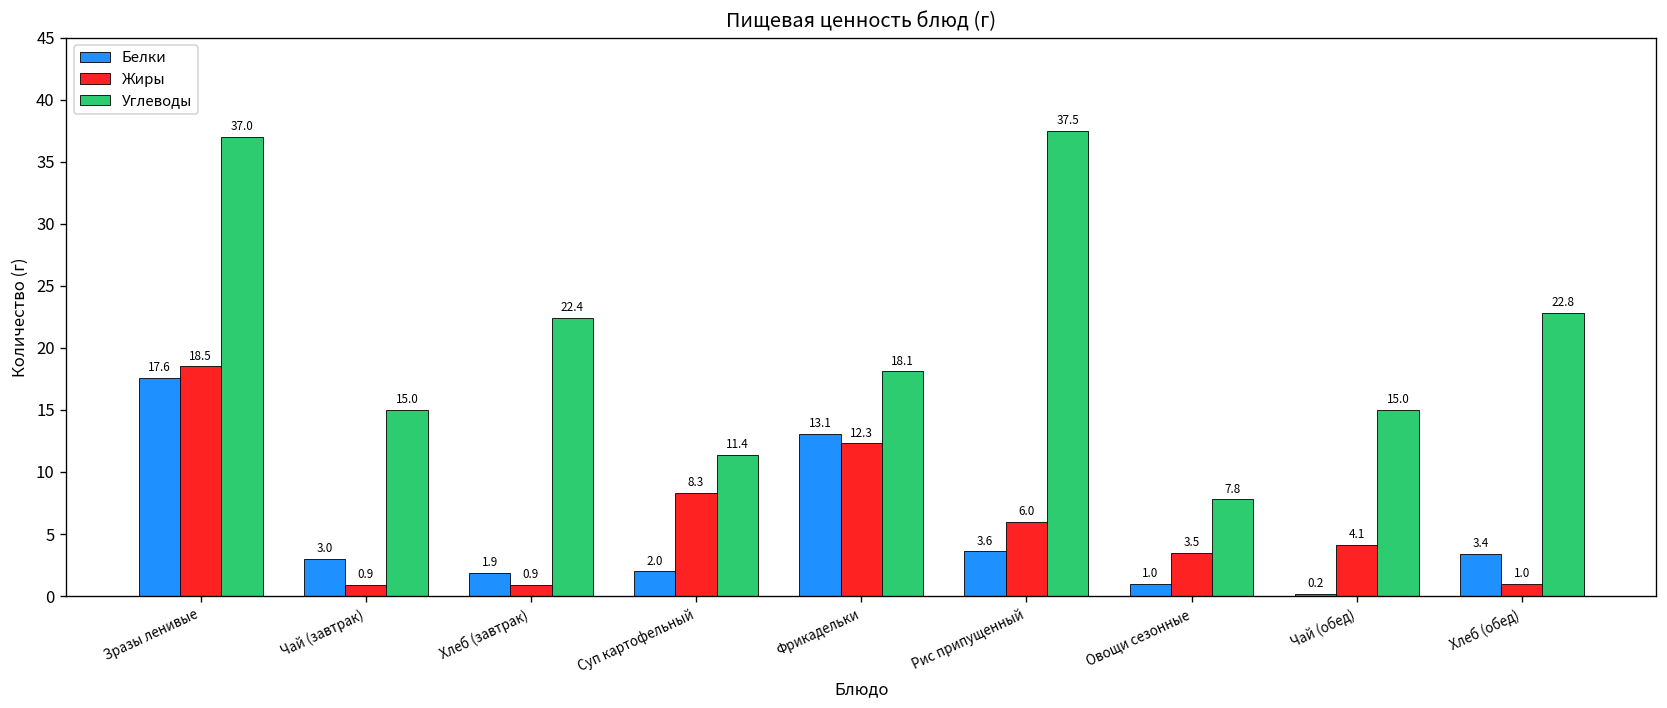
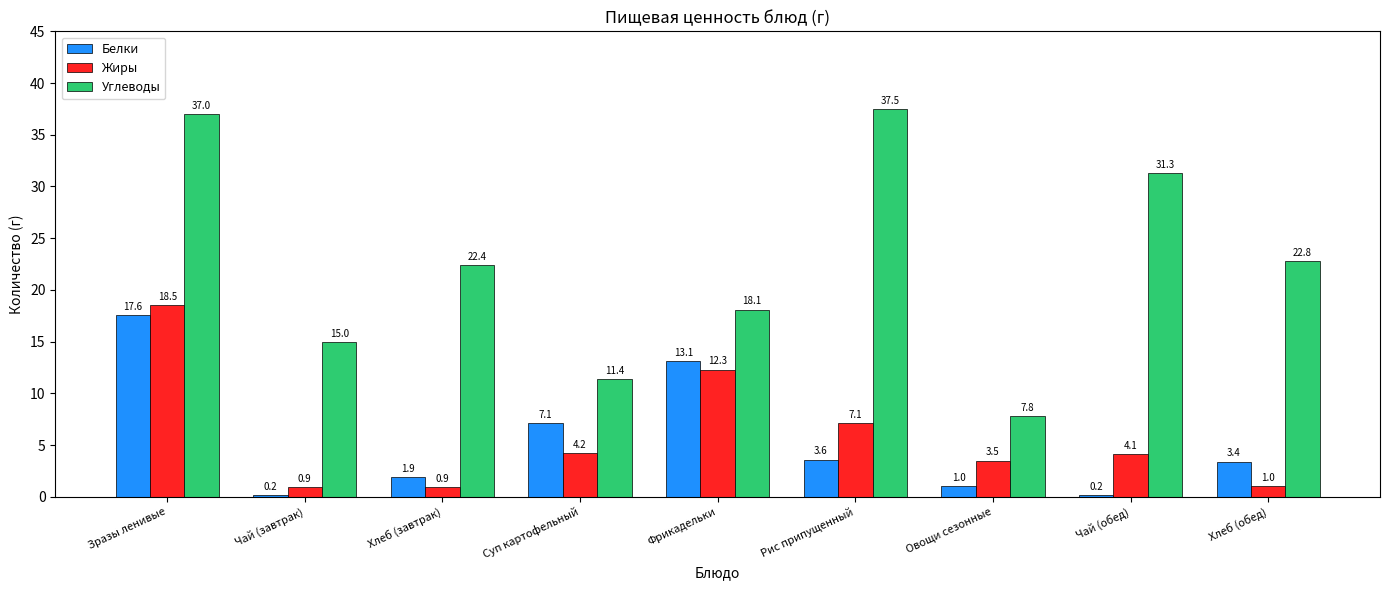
  {
    "Белки": {
      "Зразы ленивые": 17.6,
-     "Чай (завтрак)": 3.0,
+     "Чай (завтрак)": 0.2,
      "Хлеб (завтрак)": 1.9,
-     "Суп картофельный": 2.0,
+     "Суп картофельный": 7.1,
      "Фрикадельки": 13.1,
      "Рис припущенный": 3.6,
      "Овощи сезонные": 1.0,
      "Чай (обед)": 0.2,
      "Хлеб (обед)": 3.4
    },
    "Жиры": {
      "Зразы ленивые": 18.5,
      "Чай (завтрак)": 0.9,
      "Хлеб (завтрак)": 0.9,
-     "Суп картофельный": 8.3,
+     "Суп картофельный": 4.2,
      "Фрикадельки": 12.3,
-     "Рис припущенный": 6.0,
+     "Рис припущенный": 7.1,
      "Овощи сезонные": 3.5,
      "Чай (обед)": 4.1,
      "Хлеб (обед)": 1.0
    },
    "Углеводы": {
      "Зразы ленивые": 37.0,
      "Чай (завтрак)": 15.0,
      "Хлеб (завтрак)": 22.4,
      "Суп картофельный": 11.4,
      "Фрикадельки": 18.1,
      "Рис припущенный": 37.5,
      "Овощи сезонные": 7.8,
-     "Чай (обед)": 15.0,
+     "Чай (обед)": 31.3,
      "Хлеб (обед)": 22.8
    }
  }
